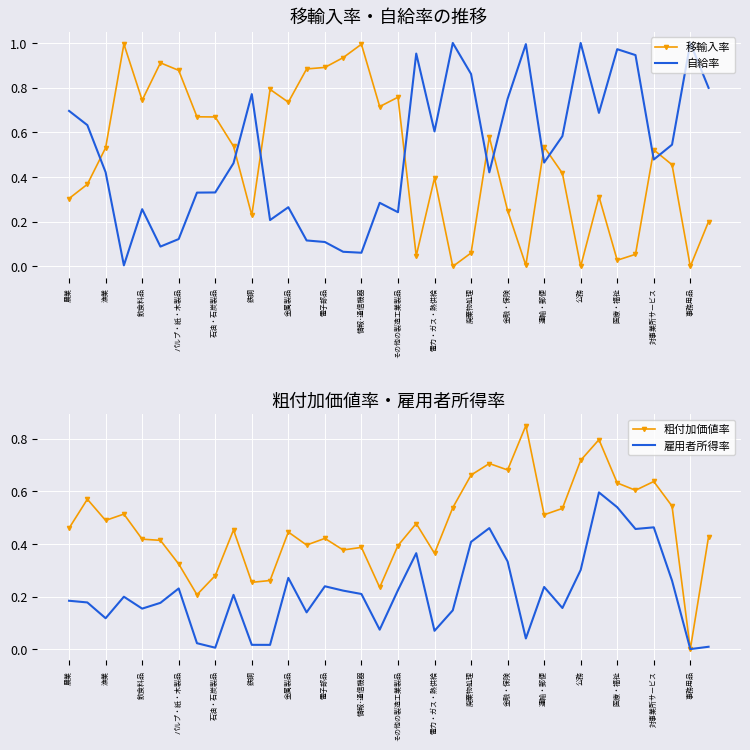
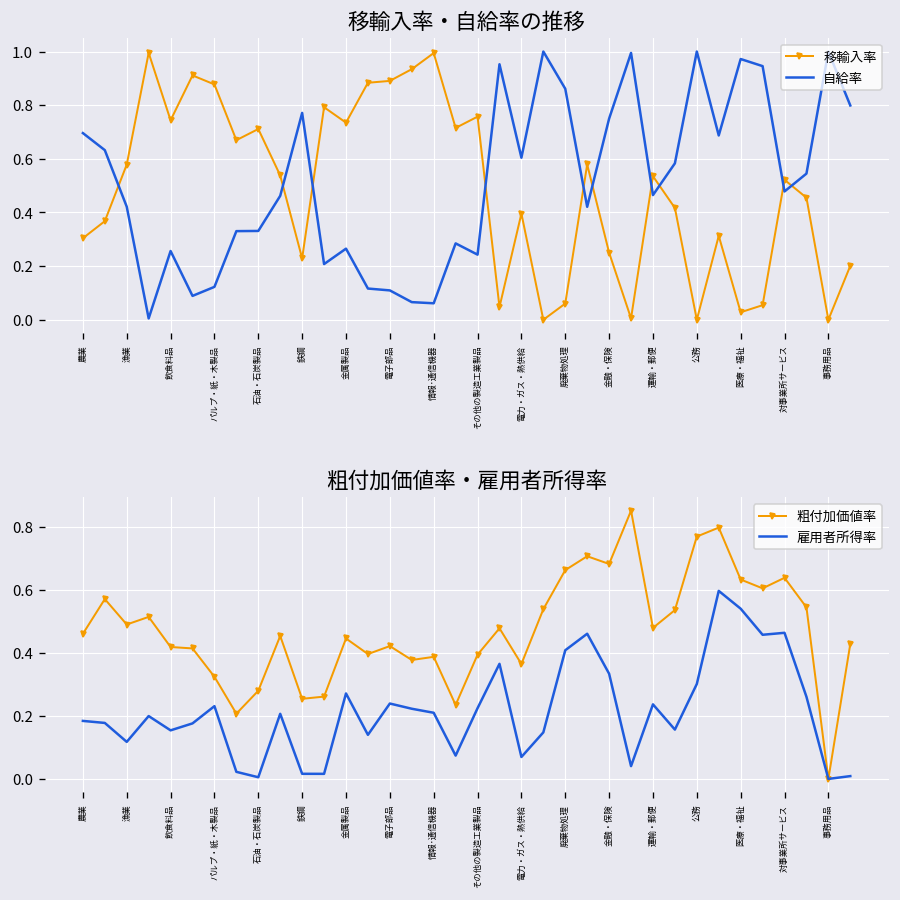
  {
    "移輸入率・自給率の推移": {
      "移輸入率": {
        "農業": 0.30,
-       "漁業": 0.53,
+       "漁業": 0.58,
        "飲食料品": 0.74,
        "パルプ・紙・木製品": 0.88,
-       "石油・石炭製品": 0.67,
+       "石油・石炭製品": 0.71,
        "鉄鋼": 0.23,
        "金属製品": 0.73,
        "電子部品": 0.89,
        "情報･通信機器": 0.99,
        "その他の製造工業製品": 0.76,
        "電力・ガス・熱供給": 0.40,
        "廃棄物処理": 0.06,
        "金融・保険": 0.25,
        "運輸・郵便": 0.54,
        "公務": 0.00,
        "医療・福祉": 0.03,
        "対事業所サービス": 0.52,
        "事務用品": 0.00
      },
      "自給率": {
        "農業": 0.70,
        "漁業": 0.42,
        "飲食料品": 0.26,
        "パルプ・紙・木製品": 0.12,
        "石油・石炭製品": 0.33,
        "鉄鋼": 0.77,
        "金属製品": 0.27,
        "電子部品": 0.11,
        "情報･通信機器": 0.06,
        "その他の製造工業製品": 0.24,
        "電力・ガス・熱供給": 0.60,
        "廃棄物処理": 0.86,
        "金融・保険": 0.75,
        "運輸・郵便": 0.46,
        "公務": 1.00,
        "医療・福祉": 0.97,
        "対事業所サービス": 0.48
      }
    },
    "粗付加価値率・雇用者所得率": {
      "粗付加価値率": {
        "農業": 0.46,
        "漁業": 0.49,
        "飲食料品": 0.42,
        "パルプ・紙・木製品": 0.32,
        "石油・石炭製品": 0.28,
        "鉄鋼": 0.25,
        "金属製品": 0.45,
        "電子部品": 0.42,
        "情報･通信機器": 0.39,
        "その他の製造工業製品": 0.39,
        "電力・ガス・熱供給": 0.36,
        "廃棄物処理": 0.66,
        "金融・保険": 0.68,
-       "運輸・郵便": 0.51,
-       "公務": 0.72,
+       "運輸・郵便": 0.48,
+       "公務": 0.77,
        "医療・福祉": 0.63,
        "対事業所サービス": 0.64
      },
      "雇用者所得率": {
        "農業": 0.18,
        "漁業": 0.12,
        "飲食料品": 0.15,
        "パルプ・紙・木製品": 0.23,
        "石油・石炭製品": 0.01,
        "鉄鋼": 0.02,
        "金属製品": 0.27,
        "電子部品": 0.24,
        "情報･通信機器": 0.21,
        "その他の製造工業製品": 0.22,
        "電力・ガス・熱供給": 0.07,
        "廃棄物処理": 0.41,
        "金融・保険": 0.33,
        "運輸・郵便": 0.24,
        "公務": 0.30,
        "医療・福祉": 0.54,
        "対事業所サービス": 0.46
      }
    }
  }
